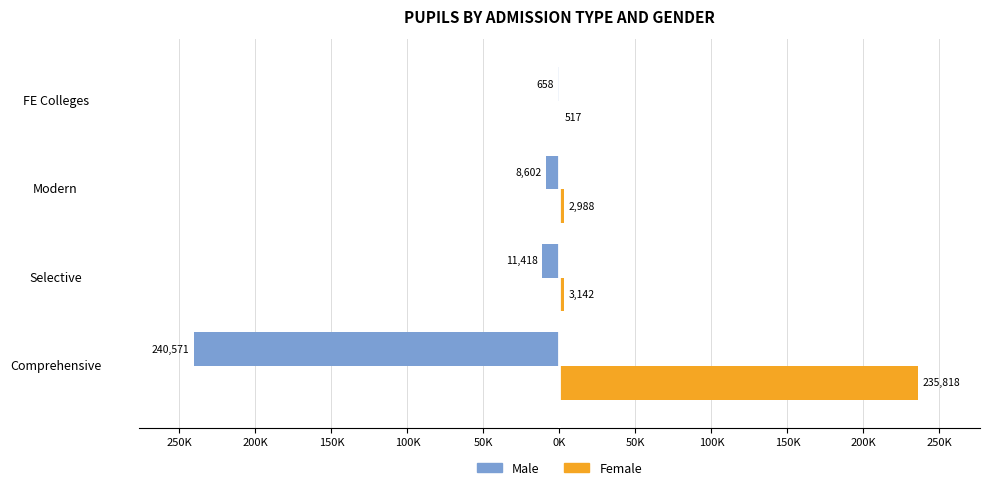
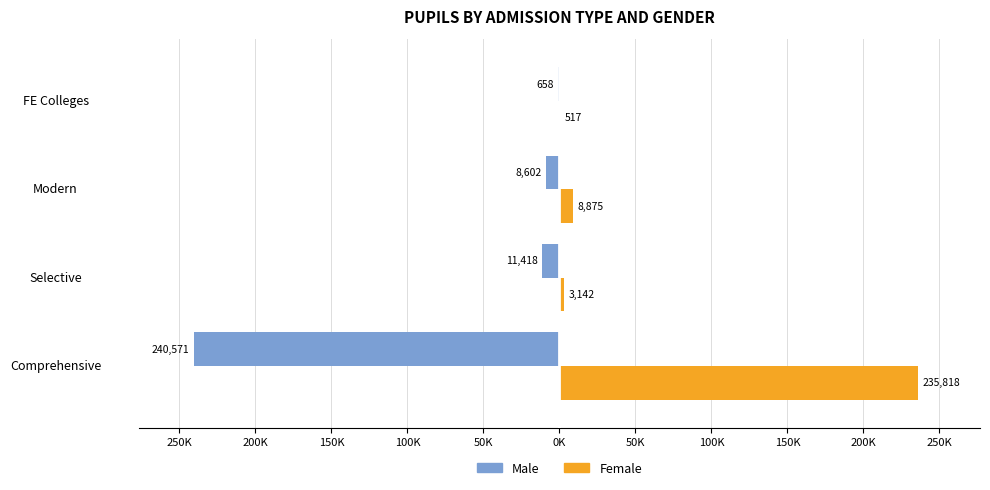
  {
    "Female": {
      "FE Colleges": "517",
-     "Modern": "2,988",
+     "Modern": "8,875",
      "Selective": "3,142",
      "Comprehensive": "235,818"
    }
  }
